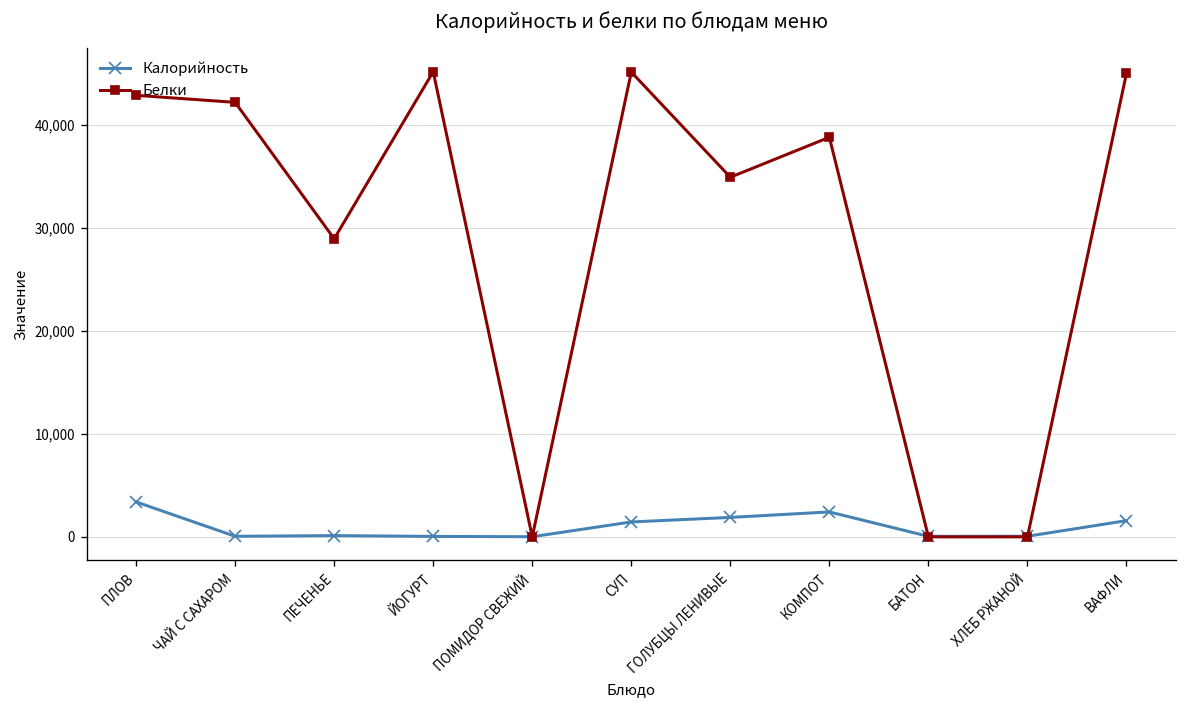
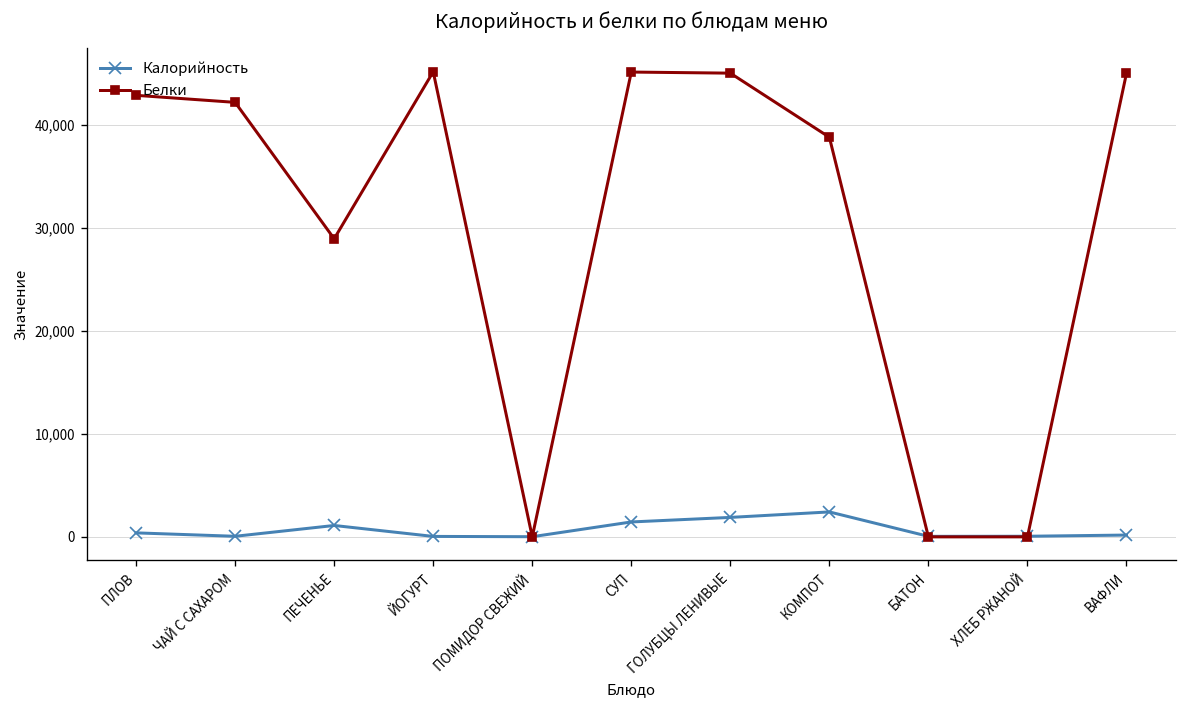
  {
    "Калорийность": {
-     "ПЛОВ": "3,000",
+     "ПЛОВ": "0",
      "ЧАЙ С САХАРОМ": "0",
-     "ПЕЧЕНЬЕ": "0",
+     "ПЕЧЕНЬЕ": "1,000",
      "ЙОГУРТ": "0",
      "СУП": "1,000",
      "ГОЛУБЦЫ ЛЕНИВЫЕ": "2,000",
      "КОМПОТ": "2,000",
-     "ВАФЛИ": "2,000"
+     "ВАФЛИ": "0"
    },
    "Белки": {
      "ПЛОВ": "43,000",
      "ЧАЙ С САХАРОМ": "42,000",
      "ПЕЧЕНЬЕ": "29,000",
      "ЙОГУРТ": "45,000",
      "СУП": "45,000",
-     "ГОЛУБЦЫ ЛЕНИВЫЕ": "35,000",
+     "ГОЛУБЦЫ ЛЕНИВЫЕ": "45,000",
      "КОМПОТ": "39,000",
      "ВАФЛИ": "45,000"
    }
  }
